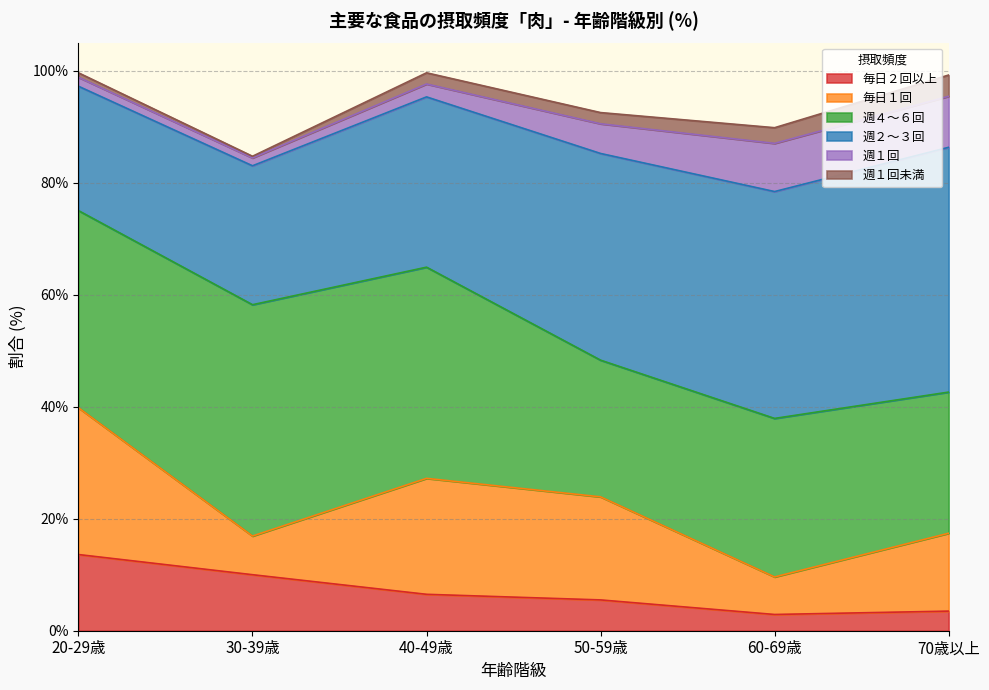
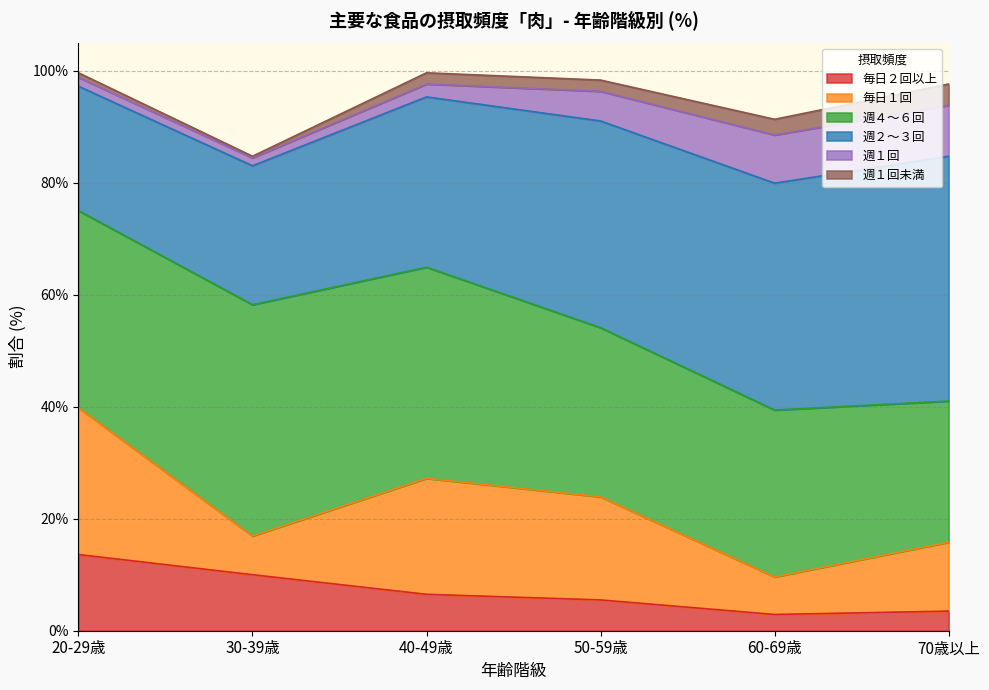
  {
    "毎日２回以上": {
      "20-29歳": "14%",
      "30-39歳": "10%",
      "40-49歳": "7%",
      "50-59歳": "6%",
      "60-69歳": "3%",
      "70歳以上": "4%"
    },
    "毎日１回": {
      "20-29歳": "26%",
      "30-39歳": "7%",
      "40-49歳": "21%",
      "50-59歳": "18%",
      "60-69歳": "7%",
-     "70歳以上": "14%"
+     "70歳以上": "12%"
    },
    "週４～６回": {
      "20-29歳": "35%",
      "30-39歳": "41%",
      "40-49歳": "38%",
-     "50-59歳": "24%",
-     "60-69歳": "28%",
+     "50-59歳": "30%",
+     "60-69歳": "30%",
      "70歳以上": "25%"
    },
    "週２～３回": {
      "20-29歳": "22%",
      "30-39歳": "25%",
      "40-49歳": "30%",
      "50-59歳": "37%",
      "60-69歳": "41%",
      "70歳以上": "44%"
    },
    "週１回": {
      "20-29歳": "2%",
      "40-49歳": "2%",
      "50-59歳": "5%",
      "60-69歳": "9%",
      "70歳以上": "9%"
    },
    "週１回未満": {
      "20-29歳": "1%",
      "40-49歳": "2%",
      "50-59歳": "2%",
      "60-69歳": "3%",
      "70歳以上": "4%"
    }
  }
